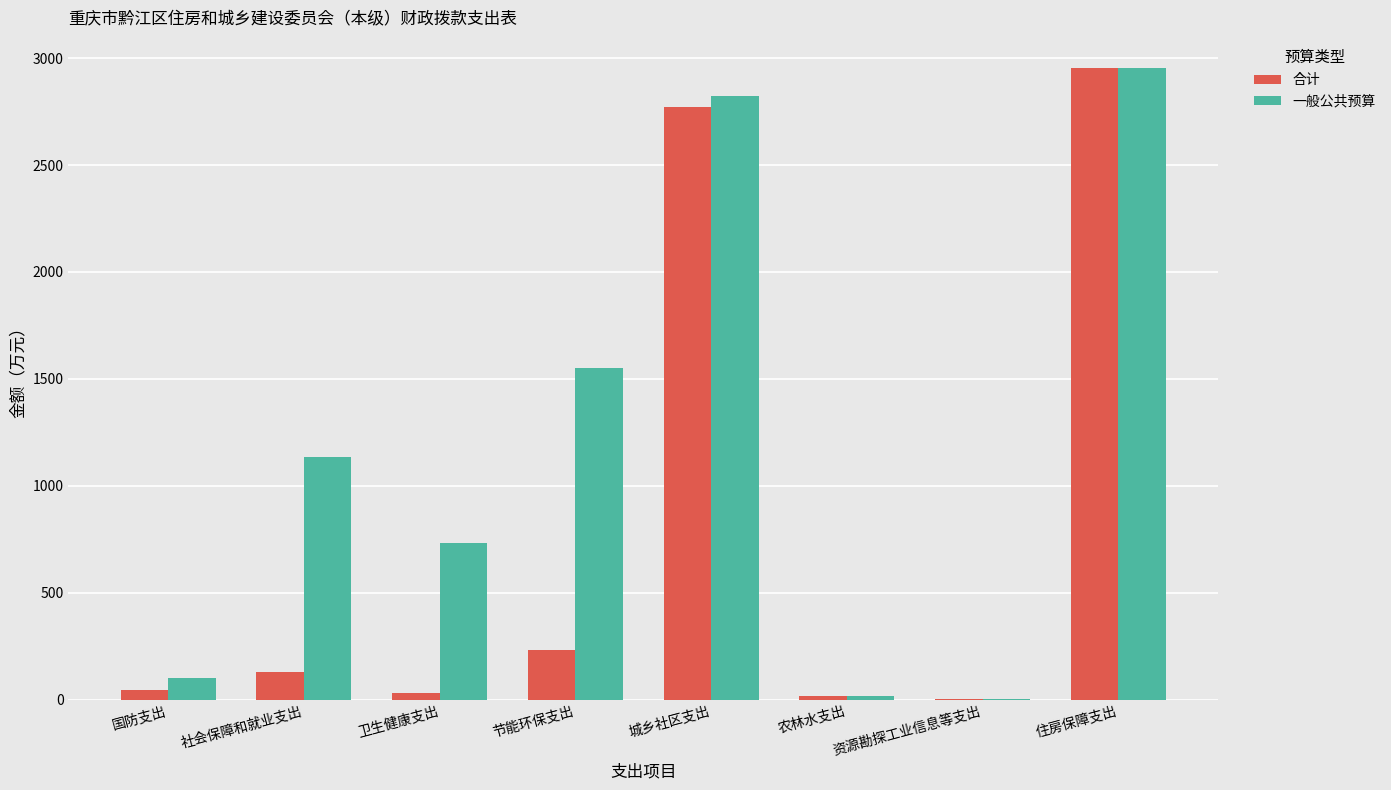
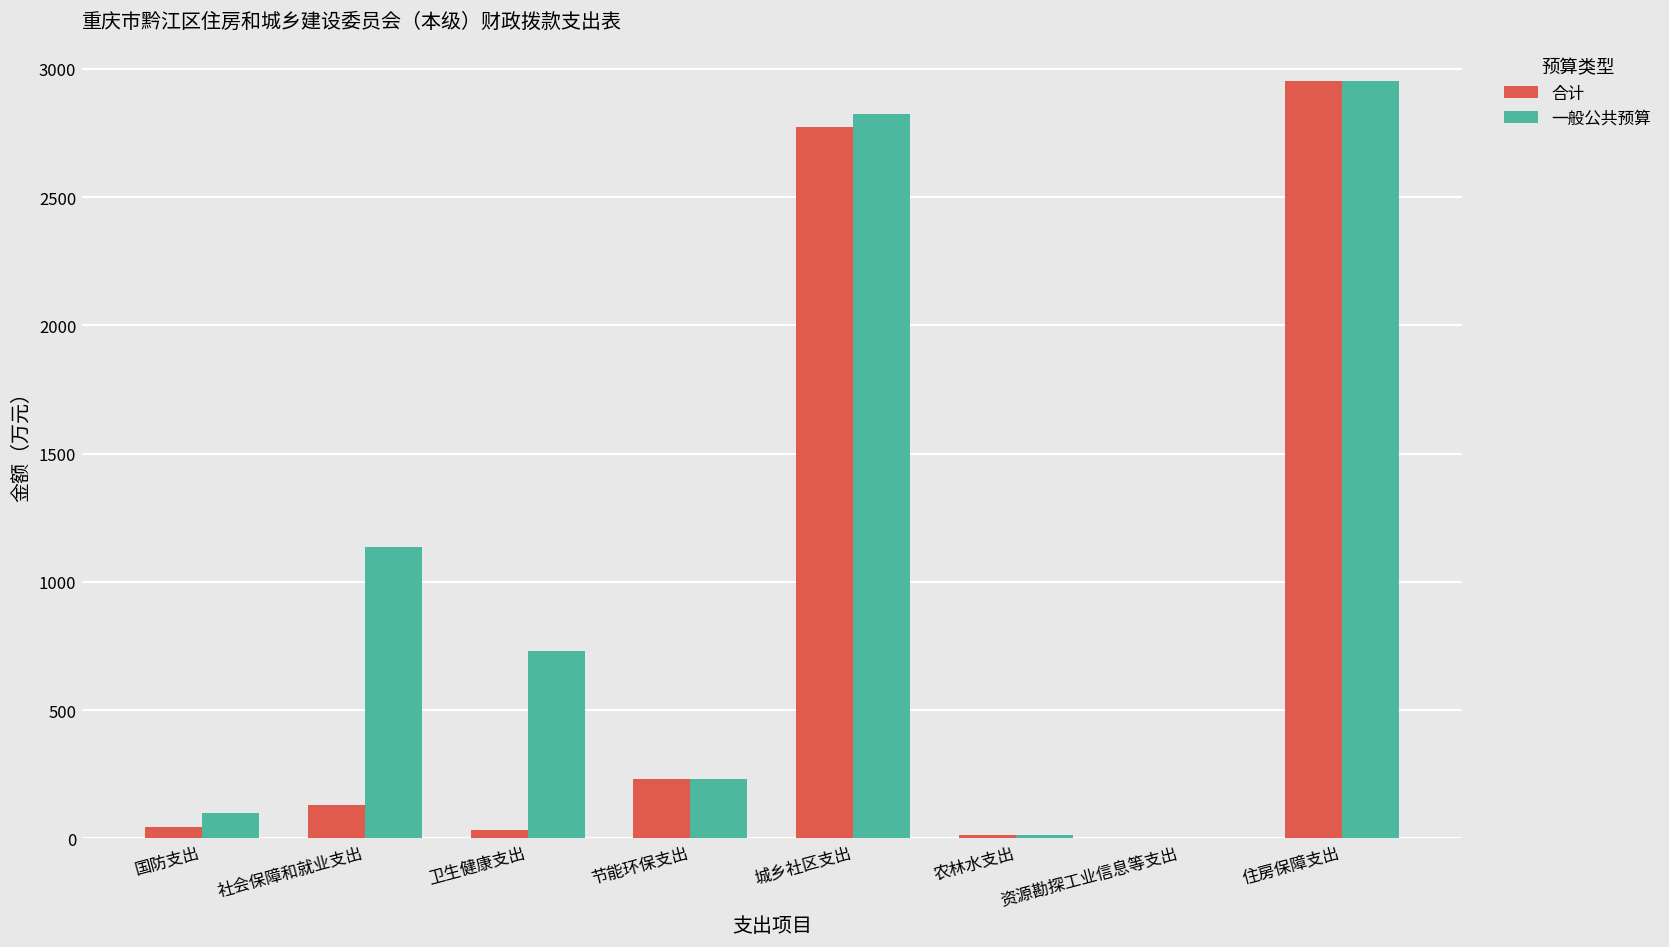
  {
    "合计": {
      "国防支出": 40,
      "社会保障和就业支出": 130,
      "卫生健康支出": 30,
      "节能环保支出": 230,
      "城乡社区支出": 2770,
      "农林水支出": 20,
      "住房保障支出": 2950
    },
    "一般公共预算": {
      "国防支出": 100,
      "社会保障和就业支出": 1140,
      "卫生健康支出": 730,
-     "节能环保支出": 1550,
+     "节能环保支出": 230,
      "城乡社区支出": 2820,
      "农林水支出": 20,
      "住房保障支出": 2950
    }
  }
